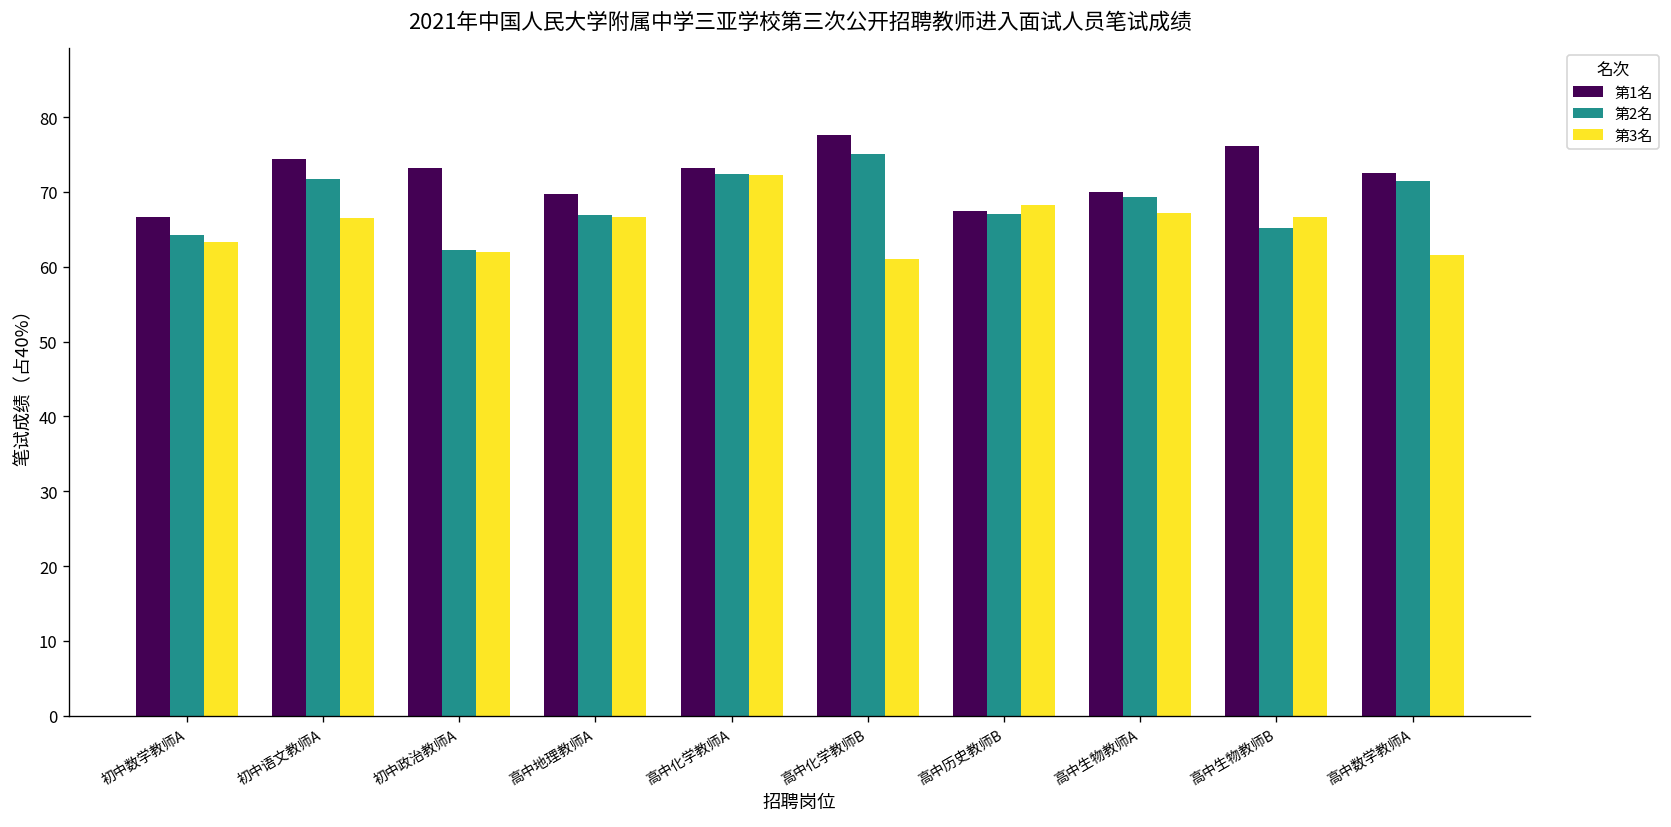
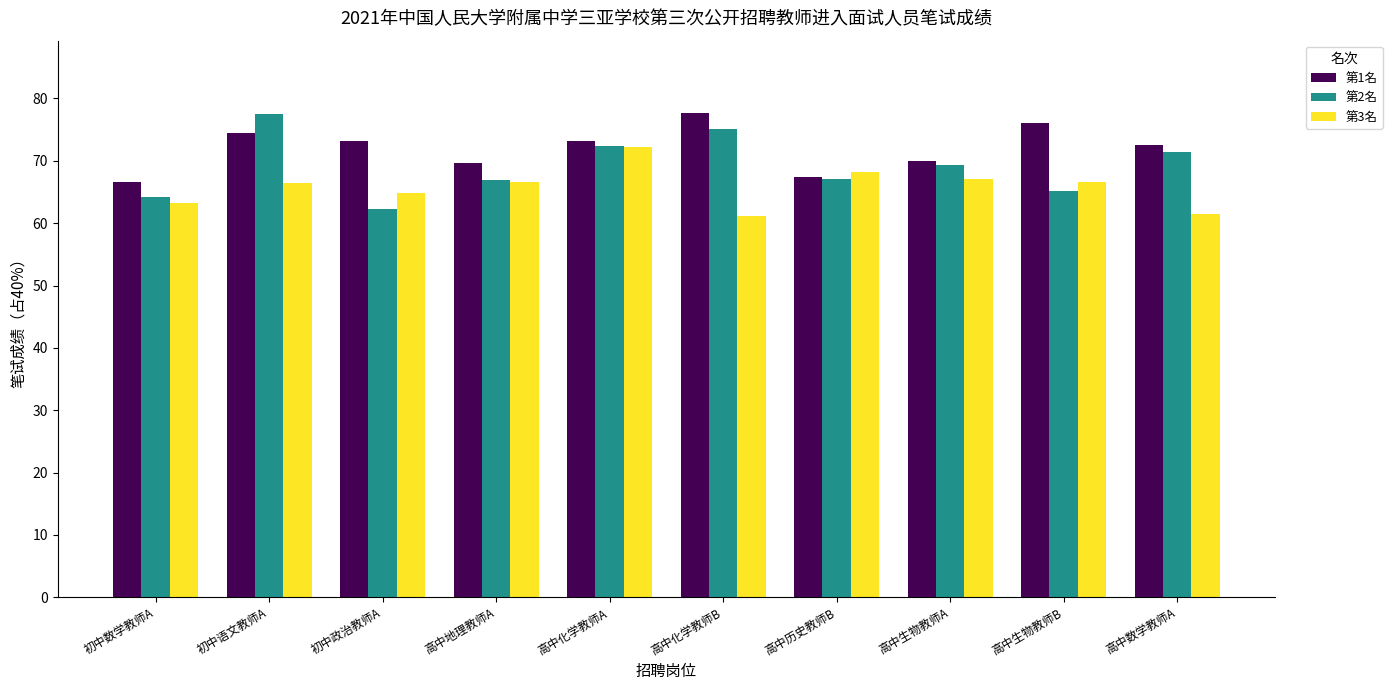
  {
    "第1名": {
      "初中数学教师A": 67,
      "初中语文教师A": 74,
      "初中政治教师A": 73,
      "高中地理教师A": 70,
      "高中化学教师A": 73,
      "高中化学教师B": 78,
      "高中历史教师B": 67,
      "高中生物教师A": 70,
      "高中生物教师B": 76,
      "高中数学教师A": 72
    },
    "第2名": {
      "初中数学教师A": 64,
-     "初中语文教师A": 72,
+     "初中语文教师A": 77,
      "初中政治教师A": 62,
      "高中地理教师A": 67,
      "高中化学教师A": 72,
      "高中化学教师B": 75,
      "高中历史教师B": 67,
      "高中生物教师A": 69,
      "高中生物教师B": 65,
      "高中数学教师A": 71
    },
    "第3名": {
      "初中数学教师A": 63,
      "初中语文教师A": 66,
-     "初中政治教师A": 62,
+     "初中政治教师A": 65,
      "高中地理教师A": 67,
      "高中化学教师A": 72,
      "高中化学教师B": 61,
      "高中历史教师B": 68,
      "高中生物教师A": 67,
      "高中生物教师B": 67,
      "高中数学教师A": 62
    }
  }
